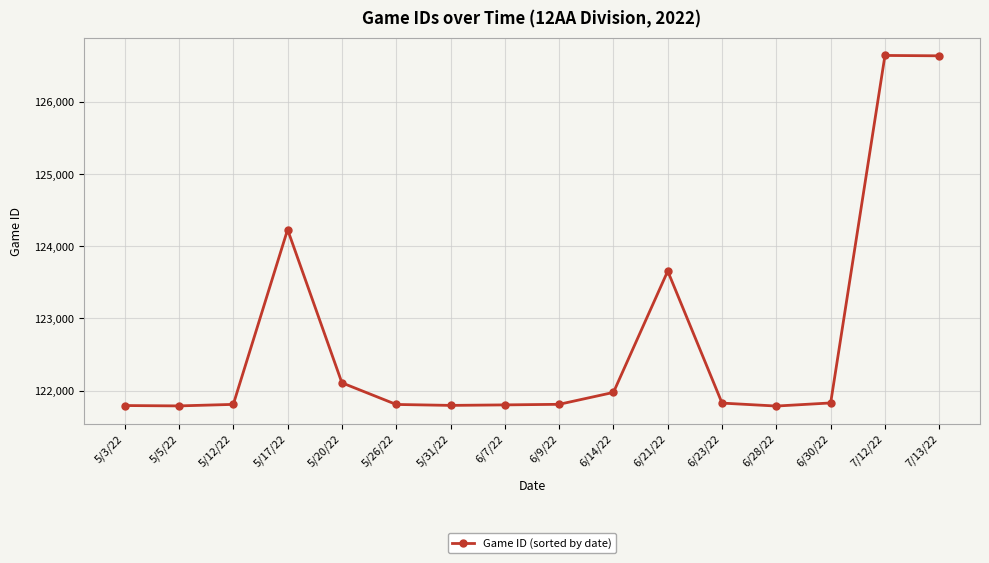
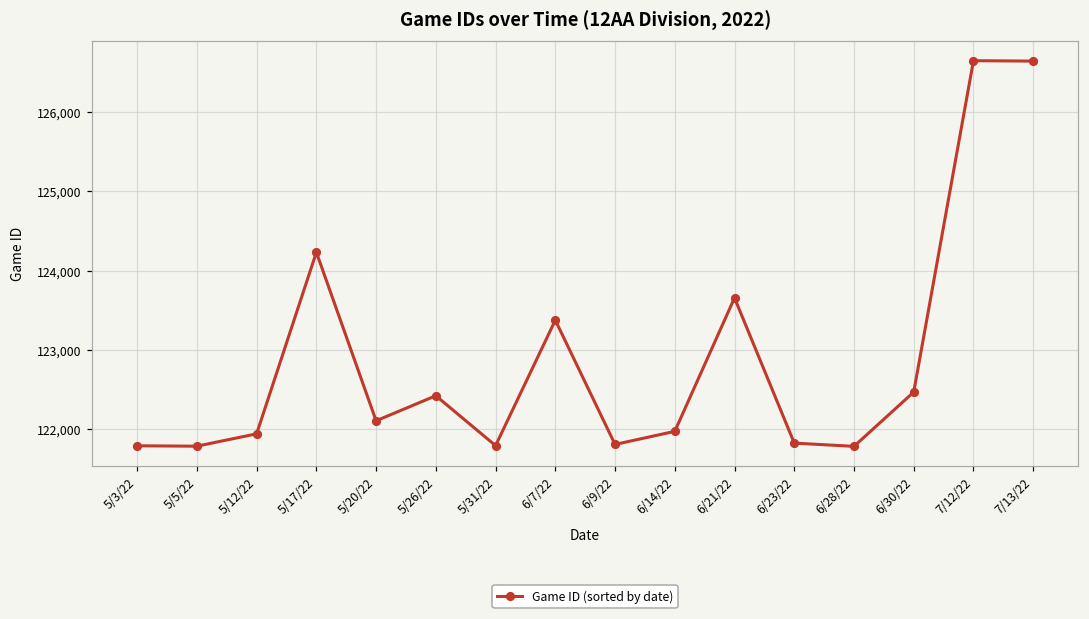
  {
    "5/3/22": "121,800",
    "5/5/22": "121,800",
-   "5/12/22": "121,800",
+   "5/12/22": "121,900",
    "5/17/22": "124,200",
    "5/20/22": "122,100",
-   "5/26/22": "121,800",
+   "5/26/22": "122,400",
    "5/31/22": "121,800",
-   "6/7/22": "121,800",
+   "6/7/22": "123,400",
    "6/9/22": "121,800",
    "6/14/22": "122,000",
    "6/21/22": "123,700",
    "6/23/22": "121,800",
    "6/28/22": "121,800",
-   "6/30/22": "121,800",
+   "6/30/22": "122,500",
    "7/12/22": "126,600",
    "7/13/22": "126,600"
  }
